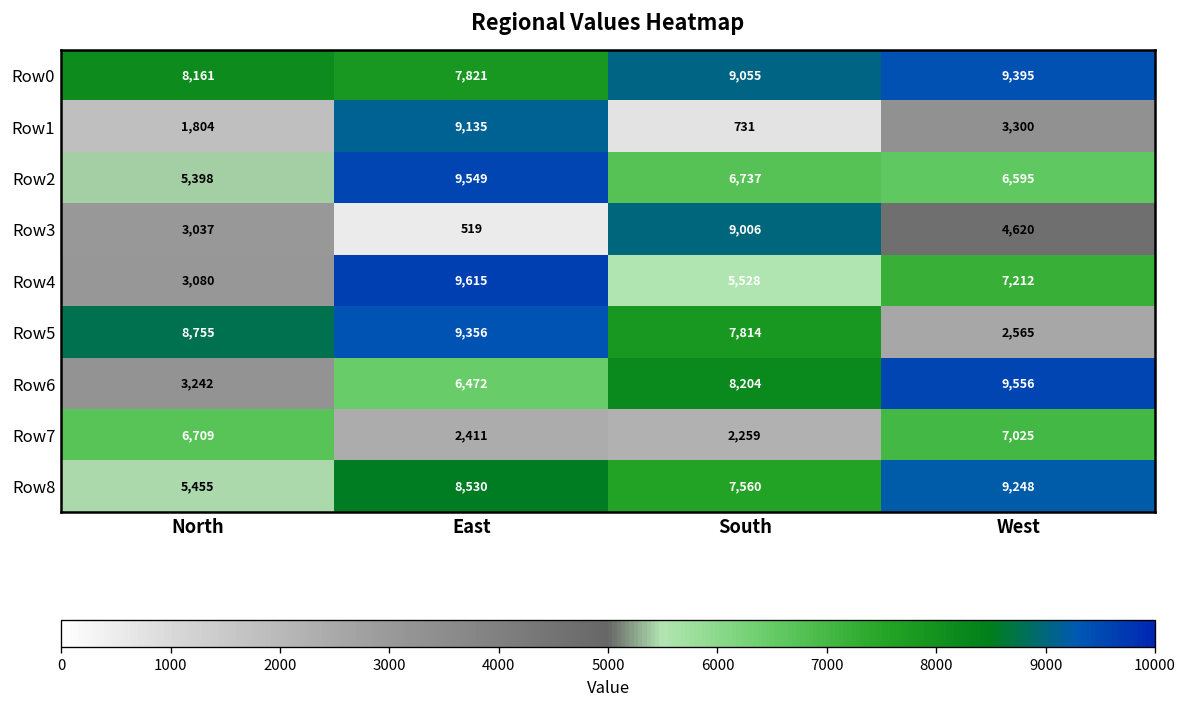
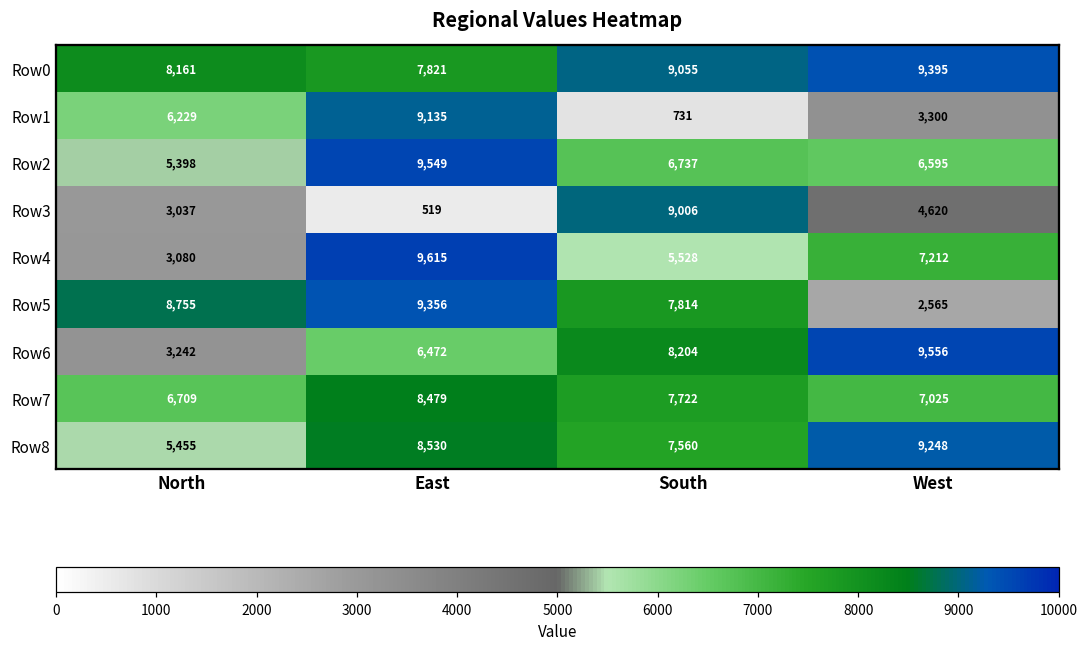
  {
    "Row0": {
      "North": "8,161",
      "East": "7,821",
      "South": "9,055",
      "West": "9,395"
    },
    "Row1": {
-     "North": "1,804",
+     "North": "6,229",
      "East": "9,135",
      "South": "731",
      "West": "3,300"
    },
    "Row2": {
      "North": "5,398",
      "East": "9,549",
      "South": "6,737",
      "West": "6,595"
    },
    "Row3": {
      "North": "3,037",
      "East": "519",
      "South": "9,006",
      "West": "4,620"
    },
    "Row4": {
      "North": "3,080",
      "East": "9,615",
      "South": "5,528",
      "West": "7,212"
    },
    "Row5": {
      "North": "8,755",
      "East": "9,356",
      "South": "7,814",
      "West": "2,565"
    },
    "Row6": {
      "North": "3,242",
      "East": "6,472",
      "South": "8,204",
      "West": "9,556"
    },
    "Row7": {
      "North": "6,709",
-     "East": "2,411",
-     "South": "2,259",
+     "East": "8,479",
+     "South": "7,722",
      "West": "7,025"
    },
    "Row8": {
      "North": "5,455",
      "East": "8,530",
      "South": "7,560",
      "West": "9,248"
    }
  }
